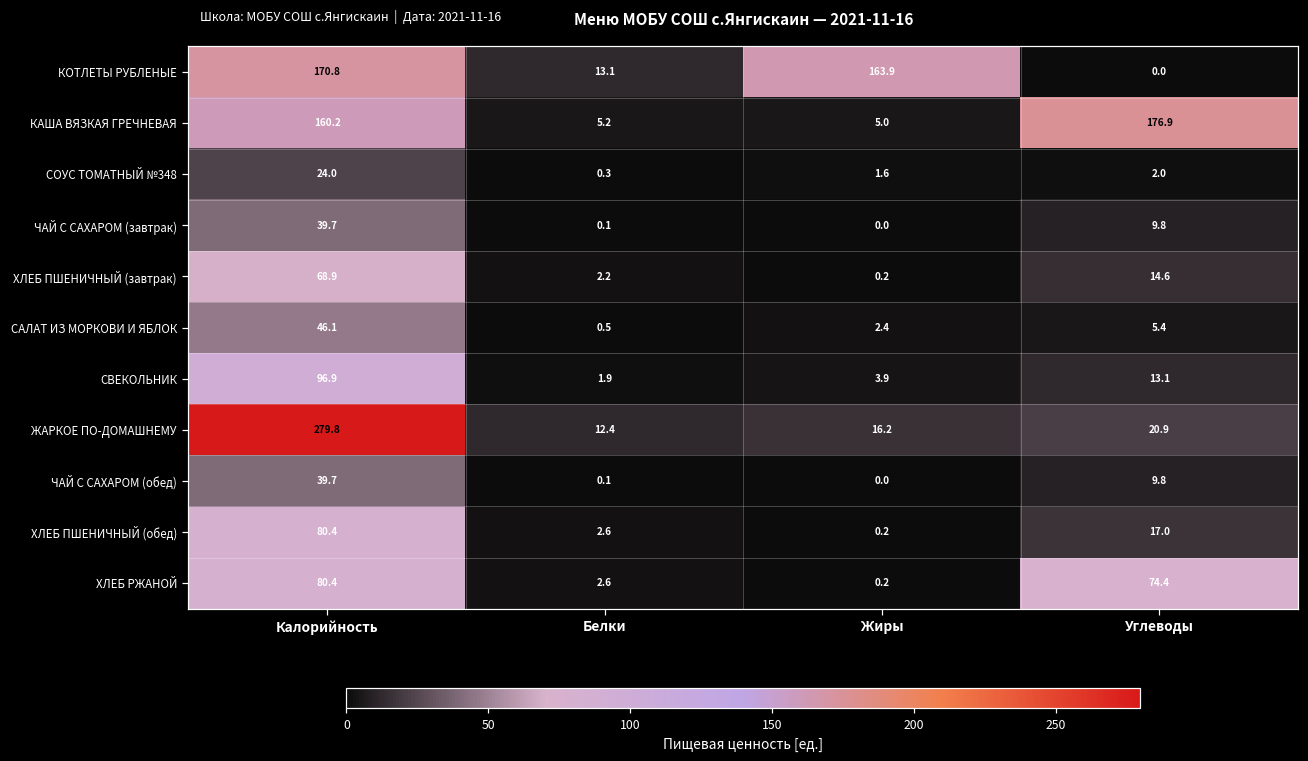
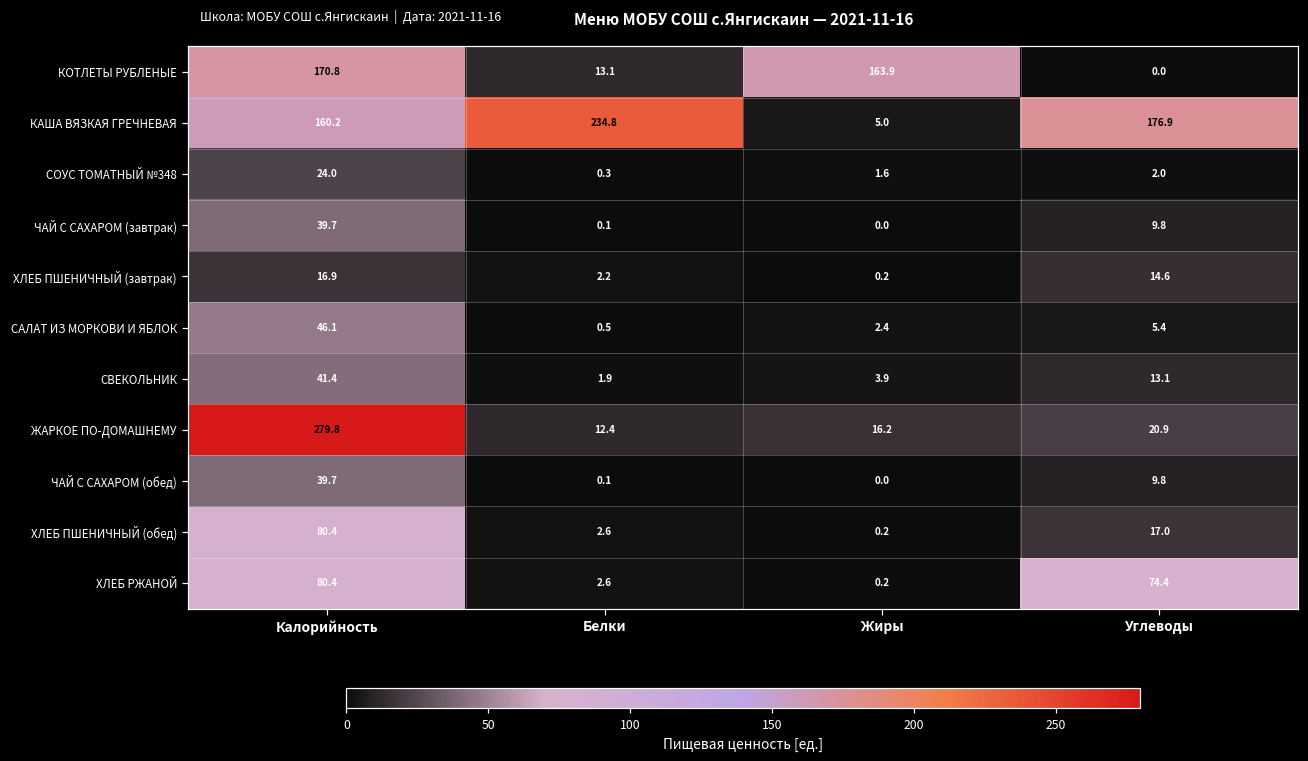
  {
    "КОТЛЕТЫ РУБЛЕНЫЕ": {
      "Калорийность": 170.8,
      "Белки": 13.1,
      "Жиры": 163.9,
      "Углеводы": 0.0
    },
    "КАША ВЯЗКАЯ ГРЕЧНЕВАЯ": {
      "Калорийность": 160.2,
-     "Белки": 5.2,
+     "Белки": 234.8,
      "Жиры": 5.0,
      "Углеводы": 176.9
    },
    "СОУС ТОМАТНЫЙ №348": {
      "Калорийность": 24.0,
      "Белки": 0.3,
      "Жиры": 1.6,
      "Углеводы": 2.0
    },
    "ЧАЙ С САХАРОМ (завтрак)": {
      "Калорийность": 39.7,
      "Белки": 0.1,
      "Жиры": 0.0,
      "Углеводы": 9.8
    },
    "ХЛЕБ ПШЕНИЧНЫЙ (завтрак)": {
-     "Калорийность": 68.9,
+     "Калорийность": 16.9,
      "Белки": 2.2,
      "Жиры": 0.2,
      "Углеводы": 14.6
    },
    "САЛАТ ИЗ МОРКОВИ И ЯБЛОК": {
      "Калорийность": 46.1,
      "Белки": 0.5,
      "Жиры": 2.4,
      "Углеводы": 5.4
    },
    "СВЕКОЛЬНИК": {
-     "Калорийность": 96.9,
+     "Калорийность": 41.4,
      "Белки": 1.9,
      "Жиры": 3.9,
      "Углеводы": 13.1
    },
    "ЖАРКОЕ ПО-ДОМАШНЕМУ": {
      "Калорийность": 279.8,
      "Белки": 12.4,
      "Жиры": 16.2,
      "Углеводы": 20.9
    },
    "ЧАЙ С САХАРОМ (обед)": {
      "Калорийность": 39.7,
      "Белки": 0.1,
      "Жиры": 0.0,
      "Углеводы": 9.8
    },
    "ХЛЕБ ПШЕНИЧНЫЙ (обед)": {
      "Калорийность": 80.4,
      "Белки": 2.6,
      "Жиры": 0.2,
      "Углеводы": 17.0
    },
    "ХЛЕБ РЖАНОЙ": {
      "Калорийность": 80.4,
      "Белки": 2.6,
      "Жиры": 0.2,
      "Углеводы": 74.4
    }
  }
